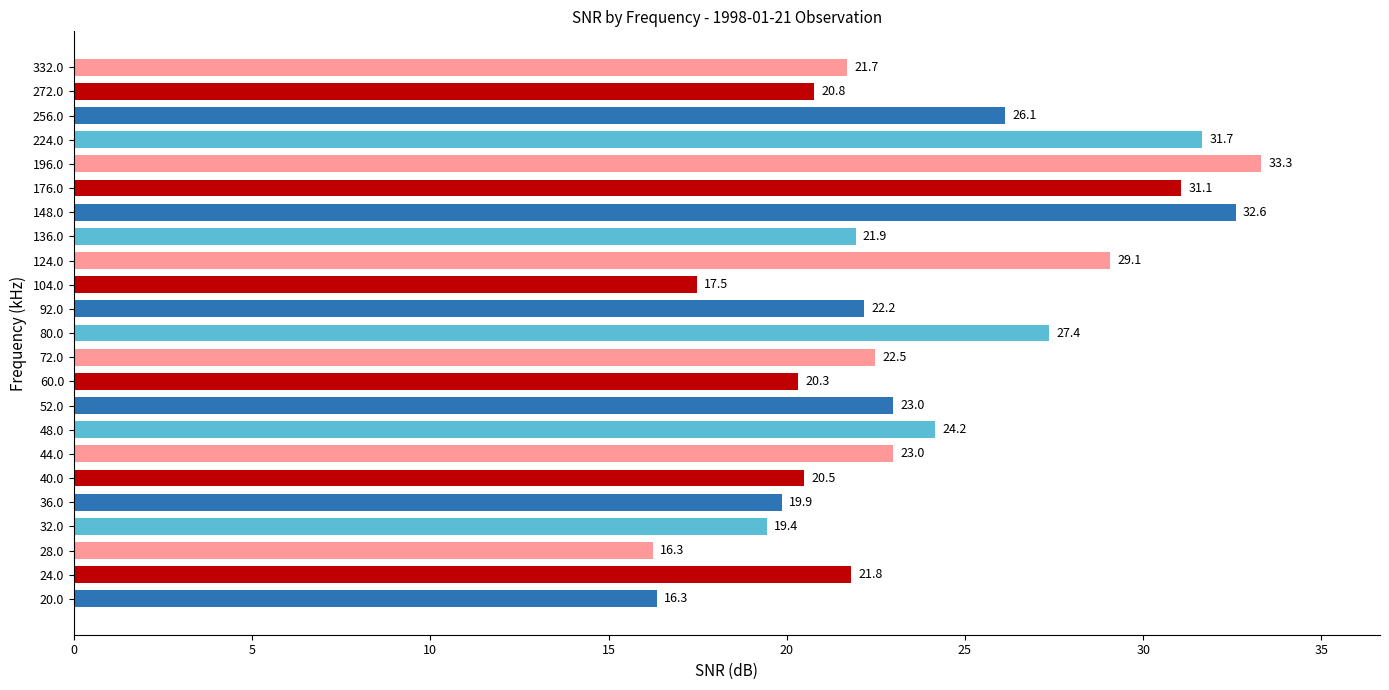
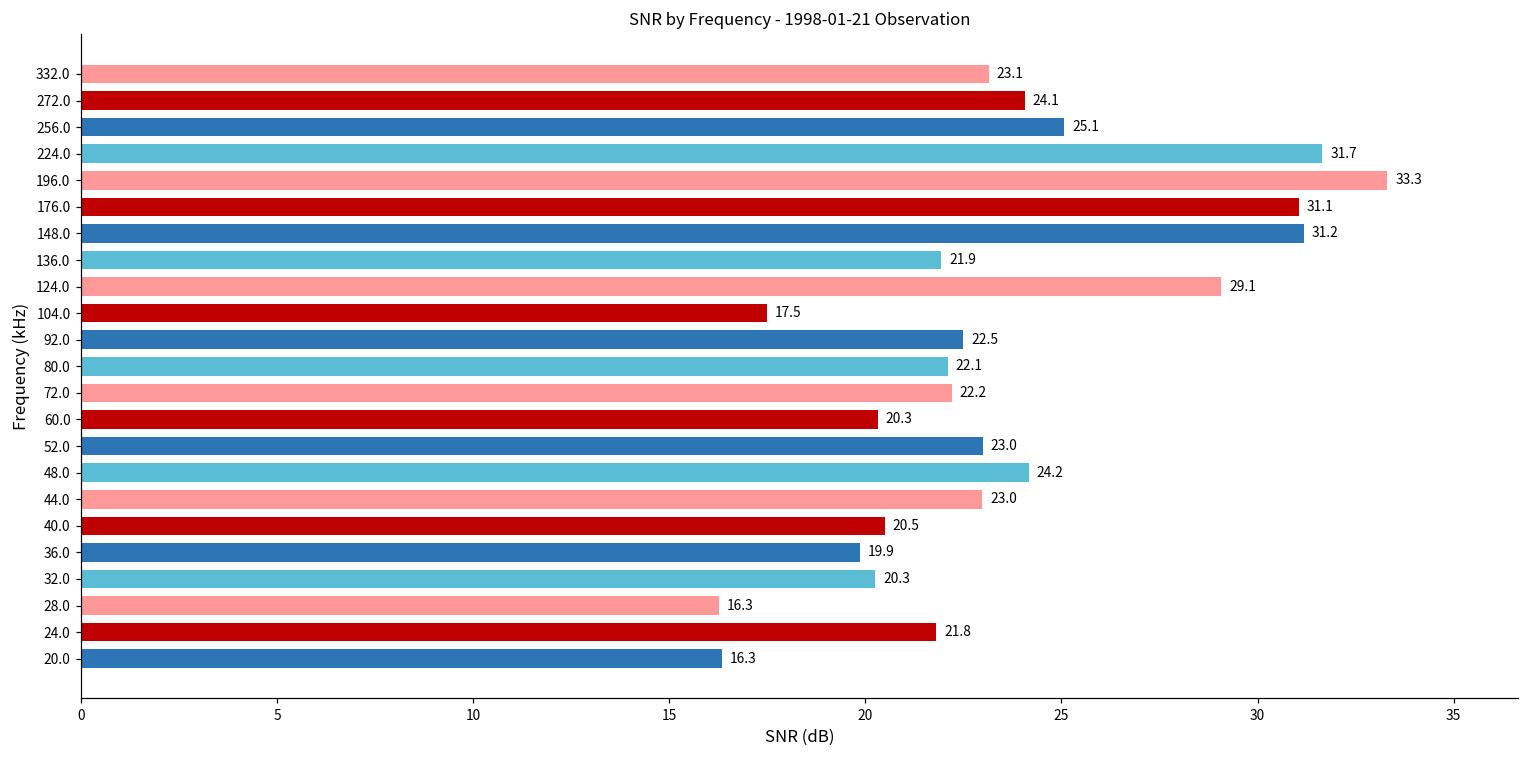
  {
-   "332.0": 21.7,
-   "272.0": 20.8,
-   "256.0": 26.1,
+   "332.0": 23.1,
+   "272.0": 24.1,
+   "256.0": 25.1,
    "224.0": 31.7,
    "196.0": 33.3,
    "176.0": 31.1,
-   "148.0": 32.6,
+   "148.0": 31.2,
    "136.0": 21.9,
    "124.0": 29.1,
    "104.0": 17.5,
-   "92.0": 22.2,
-   "80.0": 27.4,
-   "72.0": 22.5,
+   "92.0": 22.5,
+   "80.0": 22.1,
+   "72.0": 22.2,
    "60.0": 20.3,
    "52.0": 23.0,
    "48.0": 24.2,
    "44.0": 23.0,
    "40.0": 20.5,
    "36.0": 19.9,
-   "32.0": 19.4,
+   "32.0": 20.3,
    "28.0": 16.3,
    "24.0": 21.8,
    "20.0": 16.3
  }
